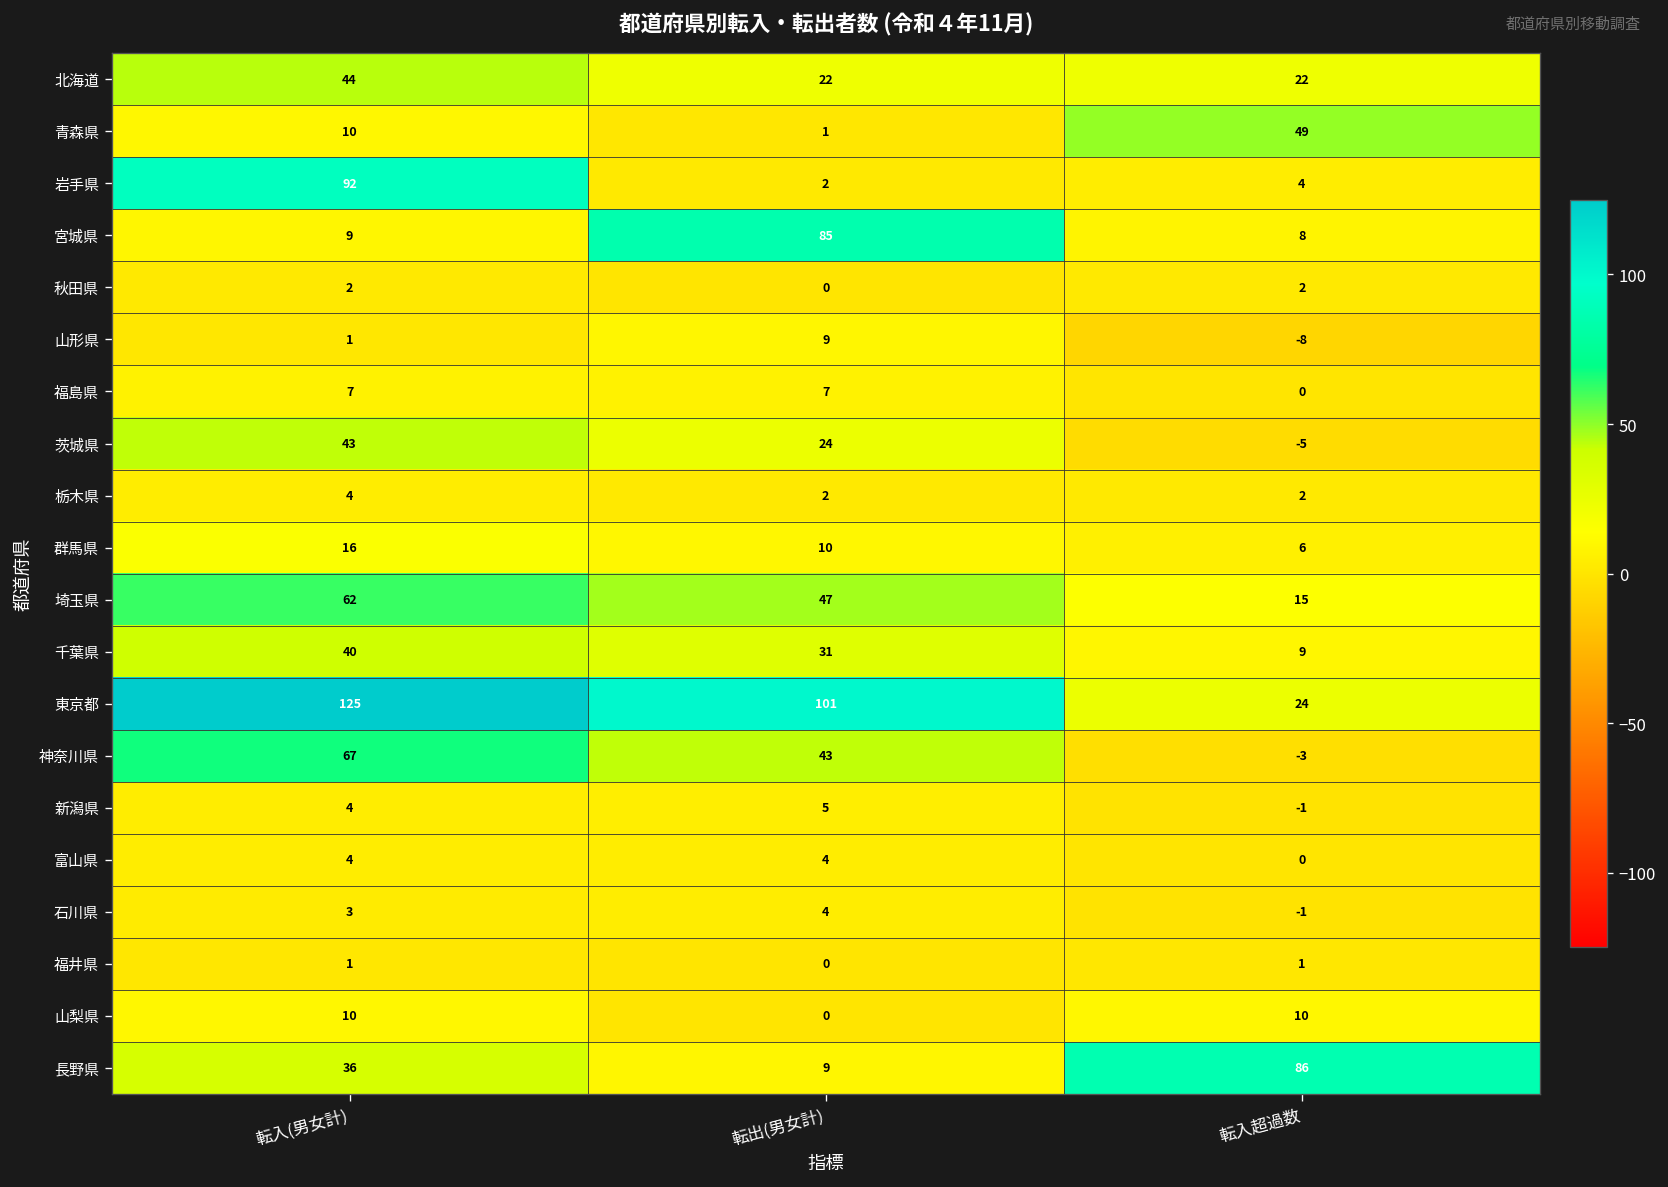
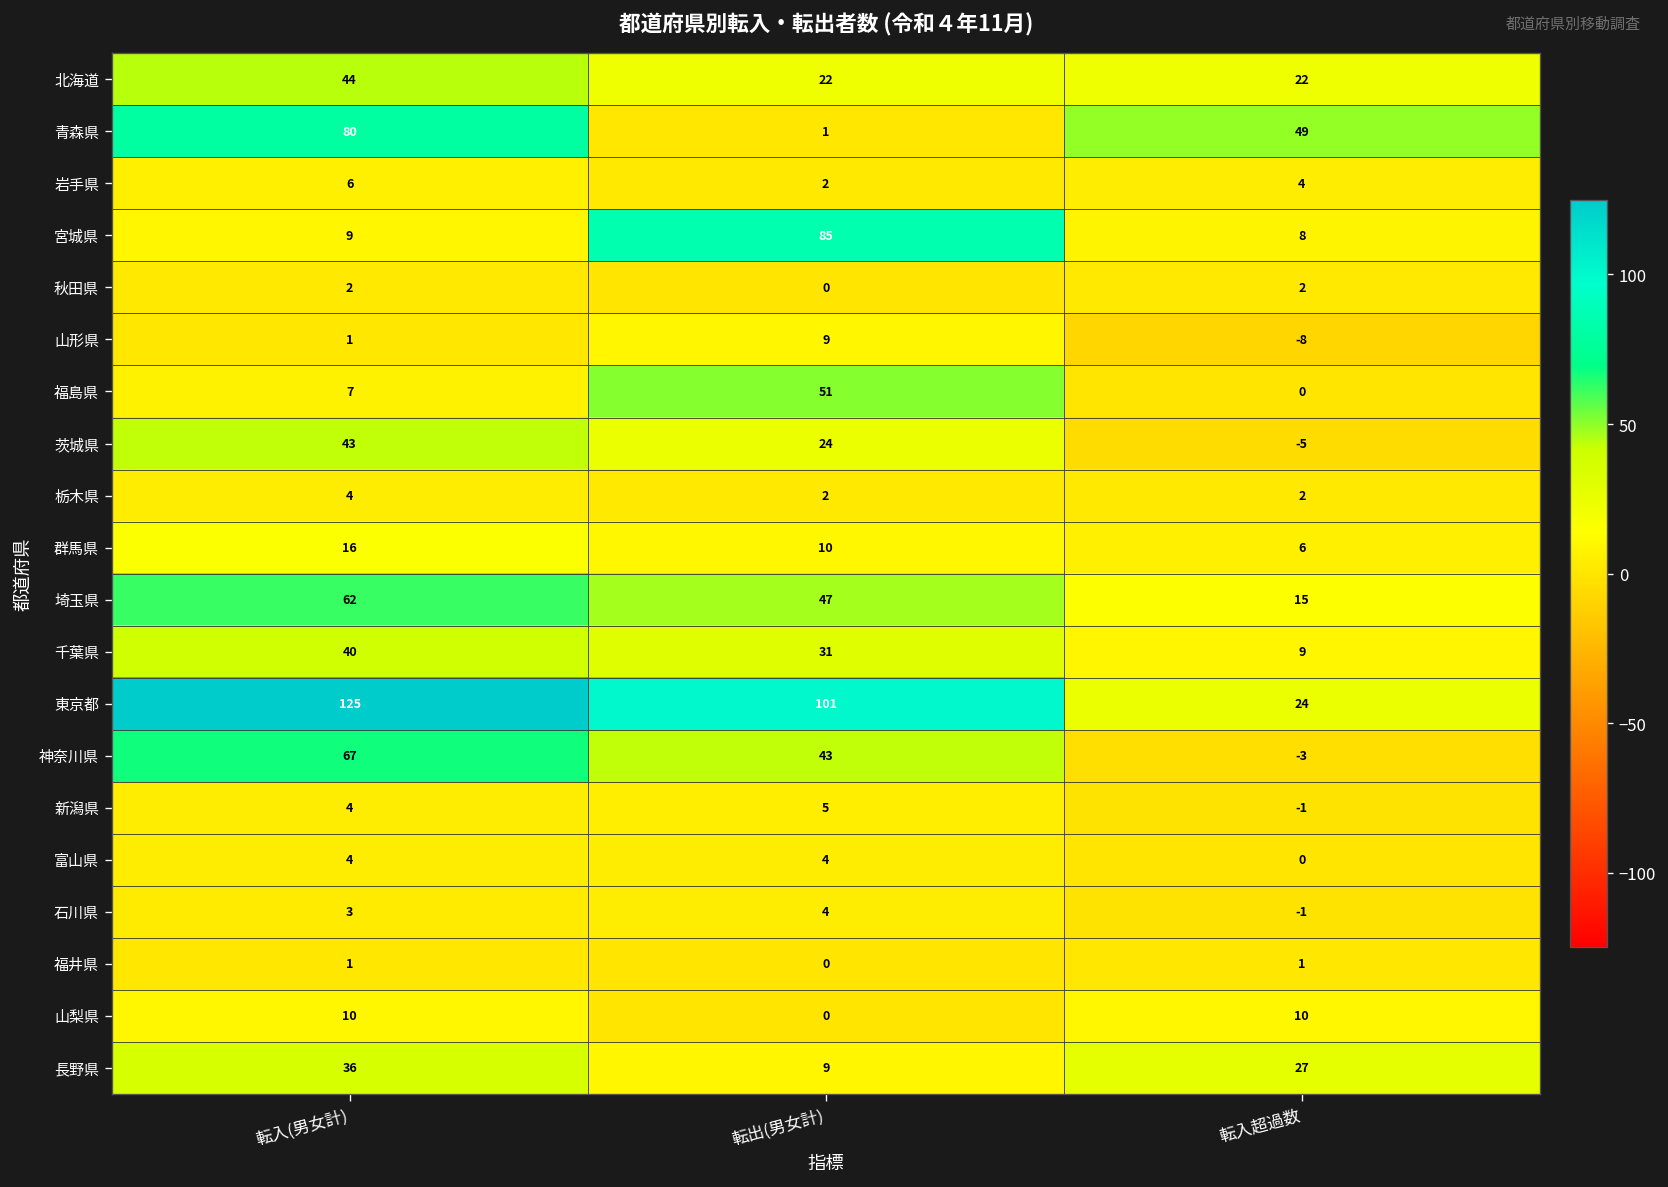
  {
    "北海道": {
      "転入(男女計)": 44,
      "転出(男女計)": 22,
      "転入超過数": 22
    },
    "青森県": {
-     "転入(男女計)": 10,
+     "転入(男女計)": 80,
      "転出(男女計)": 1,
      "転入超過数": 49
    },
    "岩手県": {
-     "転入(男女計)": 92,
+     "転入(男女計)": 6,
      "転出(男女計)": 2,
      "転入超過数": 4
    },
    "宮城県": {
      "転入(男女計)": 9,
      "転出(男女計)": 85,
      "転入超過数": 8
    },
    "秋田県": {
      "転入(男女計)": 2,
      "転出(男女計)": 0,
      "転入超過数": 2
    },
    "山形県": {
      "転入(男女計)": 1,
      "転出(男女計)": 9,
      "転入超過数": -8
    },
    "福島県": {
      "転入(男女計)": 7,
-     "転出(男女計)": 7,
+     "転出(男女計)": 51,
      "転入超過数": 0
    },
    "茨城県": {
      "転入(男女計)": 43,
      "転出(男女計)": 24,
      "転入超過数": -5
    },
    "栃木県": {
      "転入(男女計)": 4,
      "転出(男女計)": 2,
      "転入超過数": 2
    },
    "群馬県": {
      "転入(男女計)": 16,
      "転出(男女計)": 10,
      "転入超過数": 6
    },
    "埼玉県": {
      "転入(男女計)": 62,
      "転出(男女計)": 47,
      "転入超過数": 15
    },
    "千葉県": {
      "転入(男女計)": 40,
      "転出(男女計)": 31,
      "転入超過数": 9
    },
    "東京都": {
      "転入(男女計)": 125,
      "転出(男女計)": 101,
      "転入超過数": 24
    },
    "神奈川県": {
      "転入(男女計)": 67,
      "転出(男女計)": 43,
      "転入超過数": -3
    },
    "新潟県": {
      "転入(男女計)": 4,
      "転出(男女計)": 5,
      "転入超過数": -1
    },
    "富山県": {
      "転入(男女計)": 4,
      "転出(男女計)": 4,
      "転入超過数": 0
    },
    "石川県": {
      "転入(男女計)": 3,
      "転出(男女計)": 4,
      "転入超過数": -1
    },
    "福井県": {
      "転入(男女計)": 1,
      "転出(男女計)": 0,
      "転入超過数": 1
    },
    "山梨県": {
      "転入(男女計)": 10,
      "転出(男女計)": 0,
      "転入超過数": 10
    },
    "長野県": {
      "転入(男女計)": 36,
      "転出(男女計)": 9,
-     "転入超過数": 86
+     "転入超過数": 27
    }
  }
